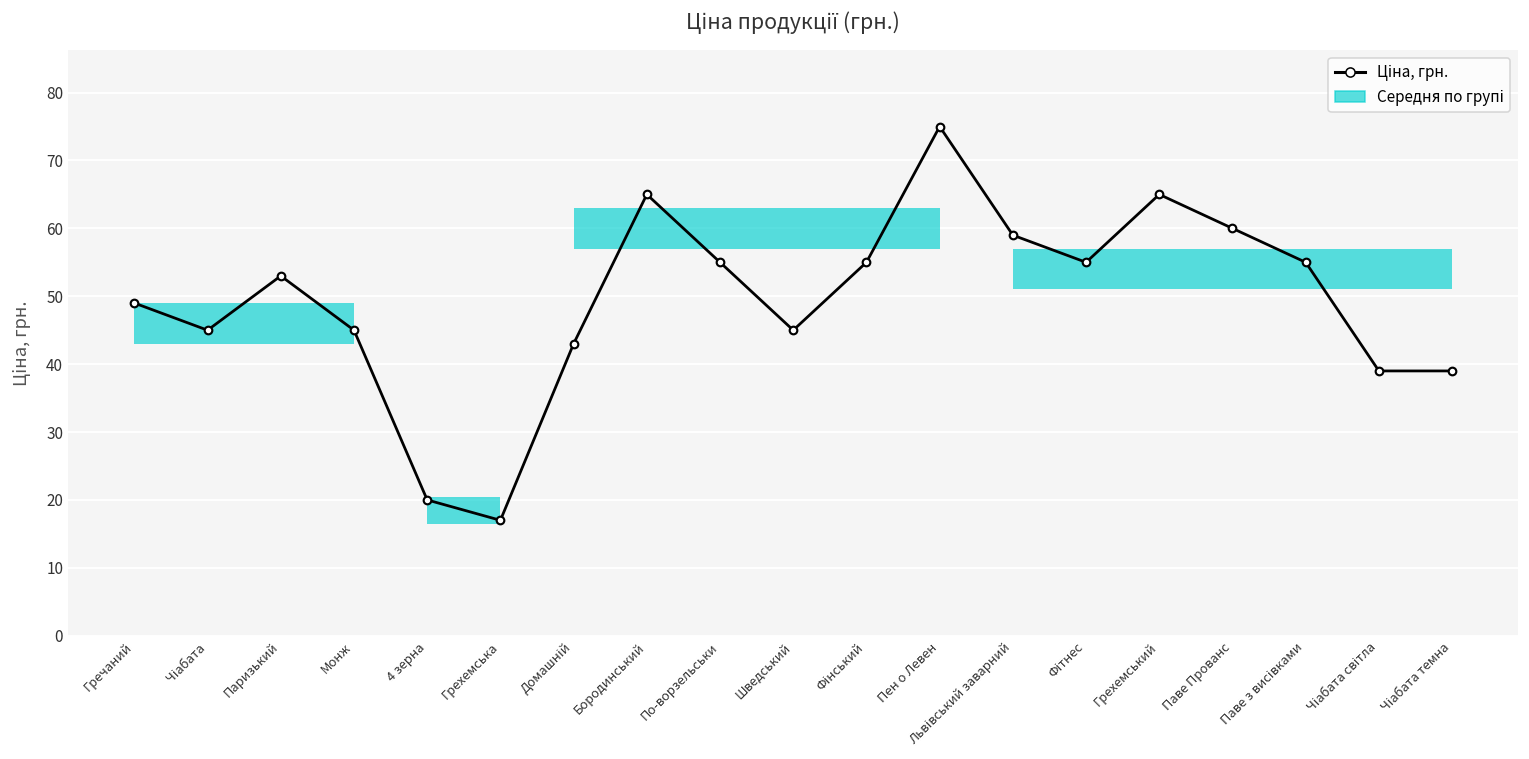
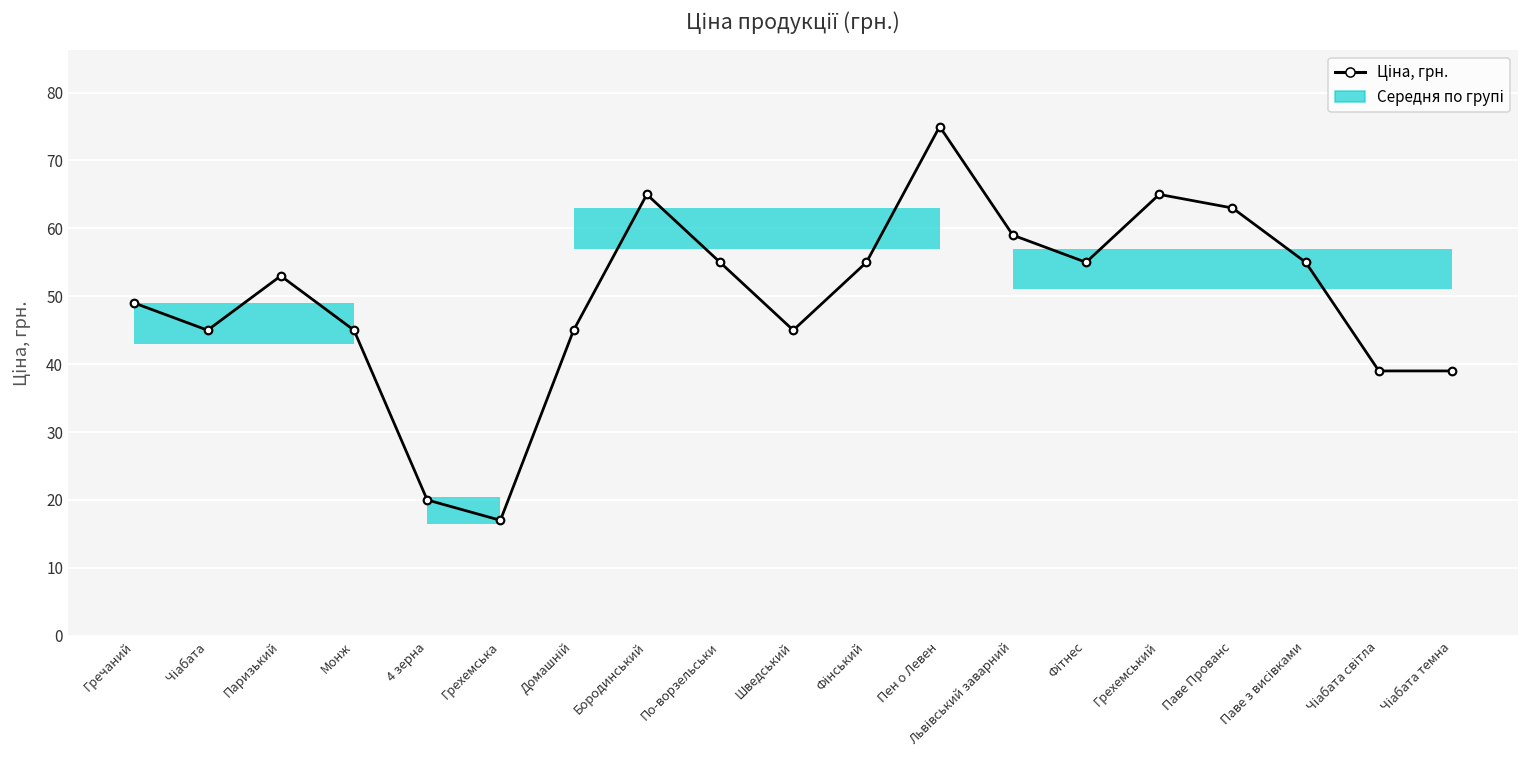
  {
    "Ціна, грн.": {
      "Гречаний": 49,
      "Чіабата": 45,
      "Паризький": 53,
      "Монж": 45,
      "4 зерна": 20,
      "Грехемська": 17,
-     "Домашній": 43,
+     "Домашній": 45,
      "Бородинський": 65,
      "По-ворзельськи": 55,
      "Шведський": 45,
      "Фінський": 55,
      "Пен о Левен": 75,
      "Львівський заварний": 59,
      "Фітнес": 55,
      "Грехемський": 65,
-     "Паве Прованс": 60,
+     "Паве Прованс": 63,
      "Паве з висівками": 55,
      "Чіабата світла": 39,
      "Чіабата темна": 39
    }
  }
